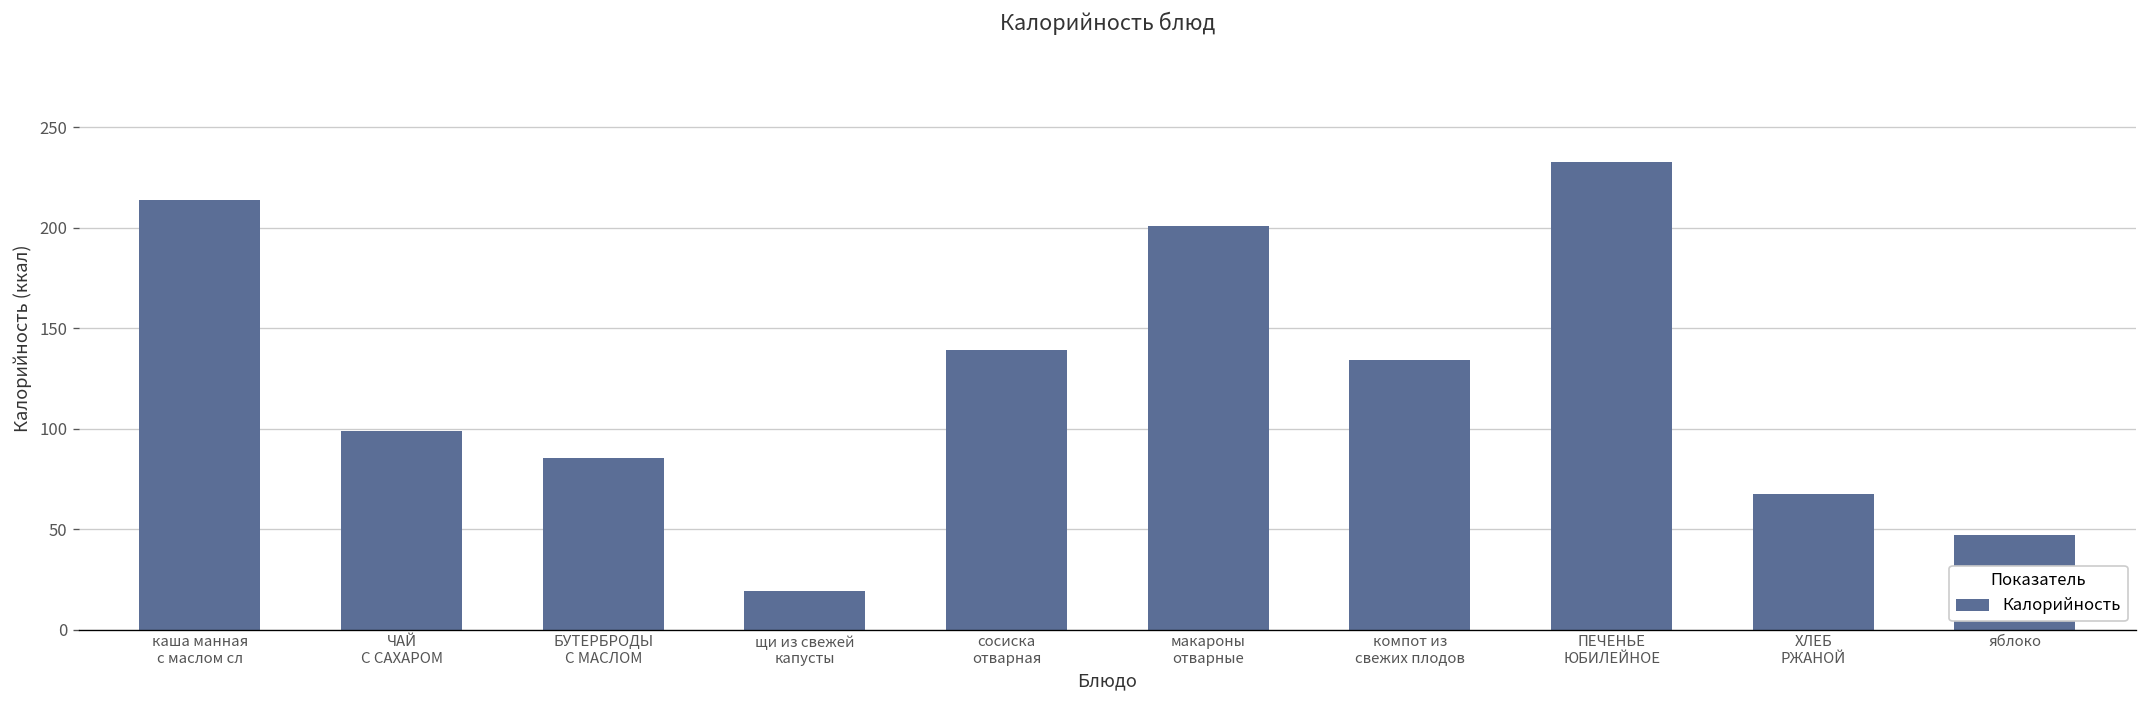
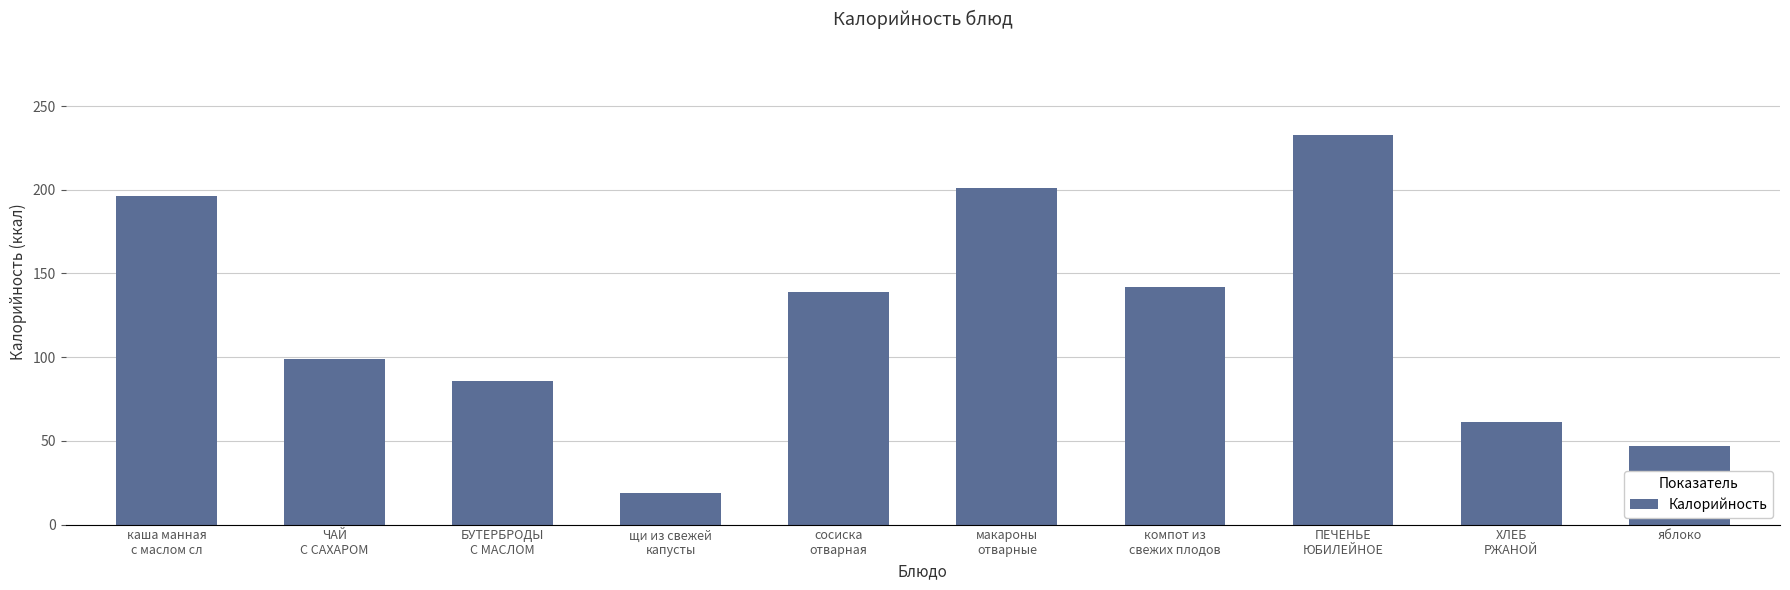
  {
-   "каша манная с маслом сл": 214,
+   "каша манная с маслом сл": 196,
    "ЧАЙ С САХАРОМ": 99,
    "БУТЕРБРОДЫ С МАСЛОМ": 86,
    "щи из свежей капусты": 19,
    "сосиска отварная": 139,
    "макароны отварные": 201,
-   "компот из свежих плодов": 134,
+   "компот из свежих плодов": 142,
    "ПЕЧЕНЬЕ ЮБИЛЕЙНОЕ": 233,
-   "ХЛЕБ РЖАНОЙ": 68,
+   "ХЛЕБ РЖАНОЙ": 61,
    "яблоко": 47
  }
